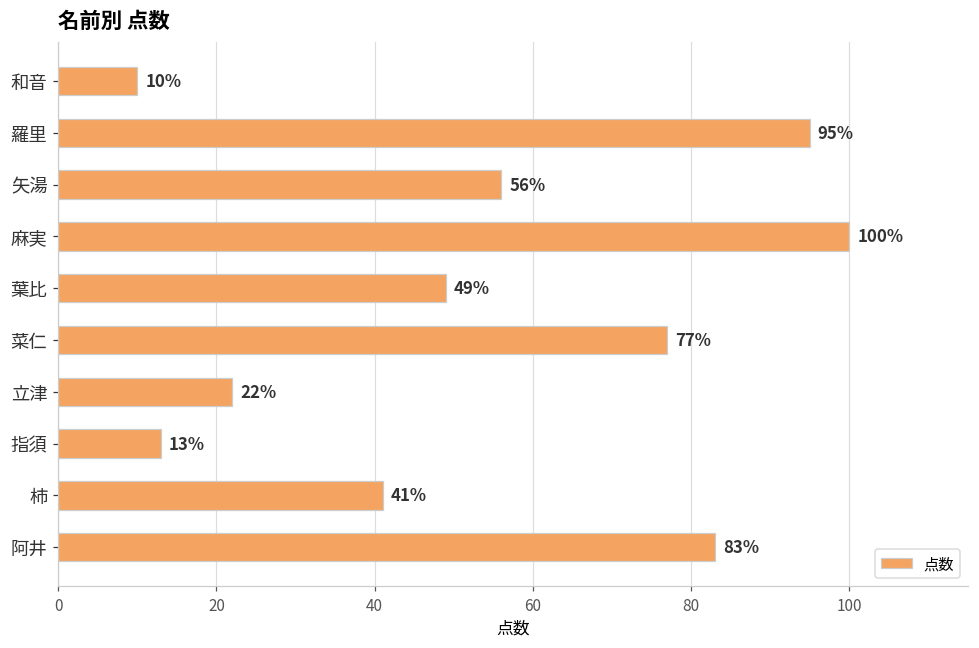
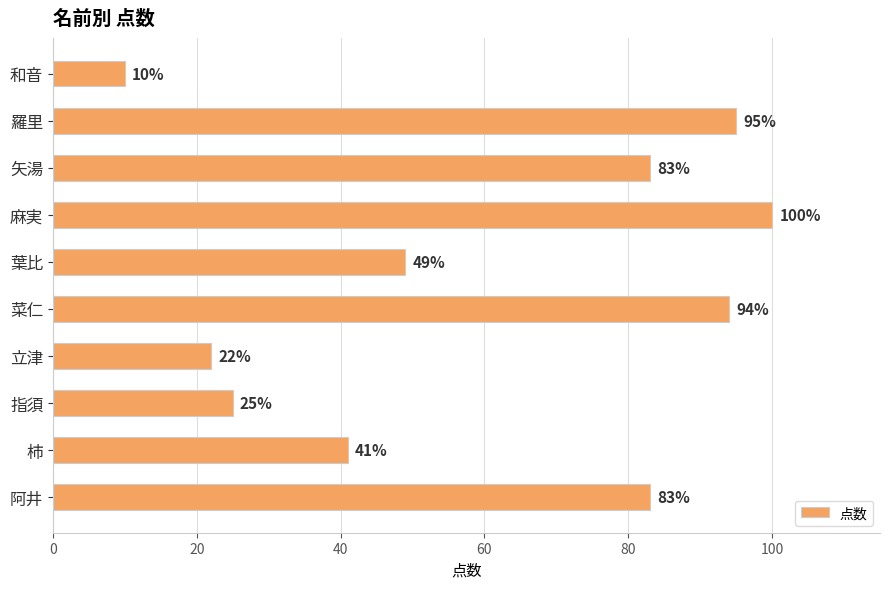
  {
    "和音": "10%",
    "羅里": "95%",
-   "矢湯": "56%",
+   "矢湯": "83%",
    "麻実": "100%",
    "葉比": "49%",
-   "菜仁": "77%",
+   "菜仁": "94%",
    "立津": "22%",
-   "指須": "13%",
+   "指須": "25%",
    "柿": "41%",
    "阿井": "83%"
  }
